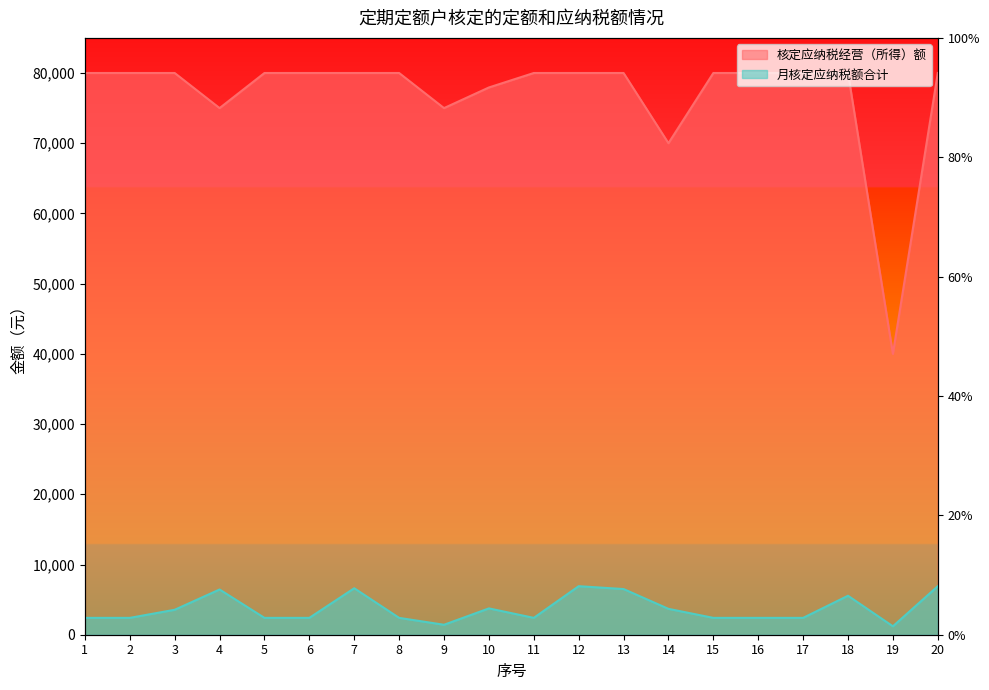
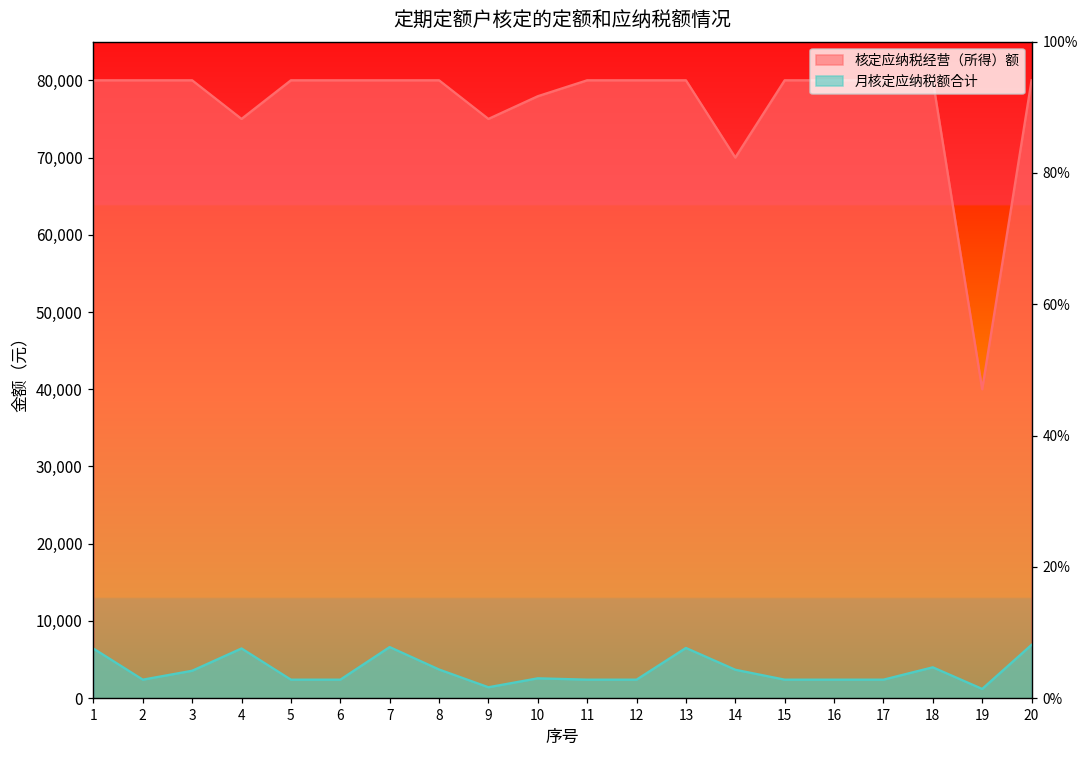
  {
    "核定应纳税经营（所得）额": {
      "1": "80,000",
      "2": "80,000",
      "3": "80,000",
      "4": "75,000",
      "5": "80,000",
      "6": "80,000",
      "7": "80,000",
      "8": "80,000",
      "9": "75,000",
      "10": "78,000",
      "11": "80,000",
      "12": "80,000",
      "13": "80,000",
      "14": "70,000",
      "15": "80,000",
      "19": "40,000",
      "20": "80,000"
    },
    "月核定应纳税额合计": {
-     "1": "2,000",
+     "1": "6,000",
      "2": "2,000",
      "3": "4,000",
      "4": "6,000",
      "5": "2,000",
      "6": "2,000",
      "7": "7,000",
-     "8": "2,000",
+     "8": "4,000",
      "9": "1,000",
-     "10": "4,000",
+     "10": "3,000",
      "11": "2,000",
-     "12": "7,000",
+     "12": "2,000",
      "13": "7,000",
      "14": "4,000",
      "15": "2,000",
      "16": "2,000",
      "17": "2,000",
-     "18": "6,000",
+     "18": "4,000",
      "19": "1,000",
      "20": "7,000"
    }
  }
